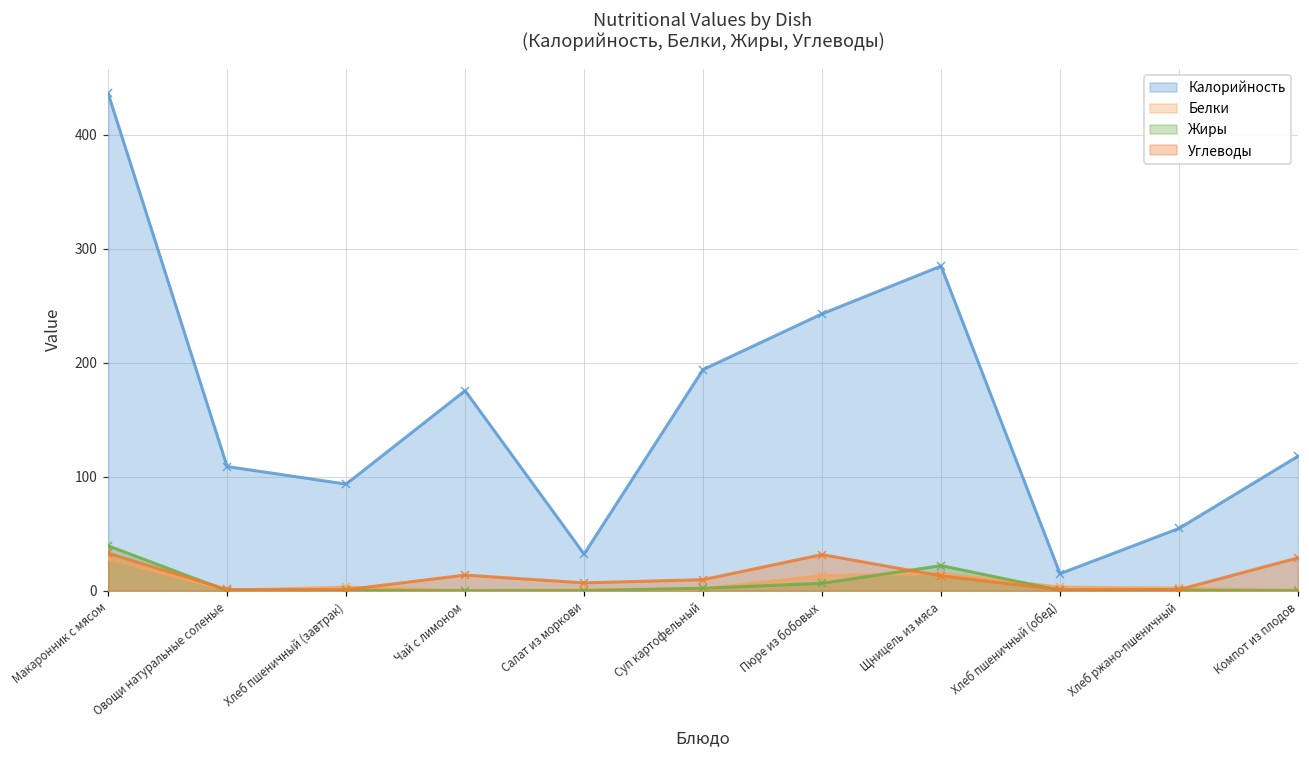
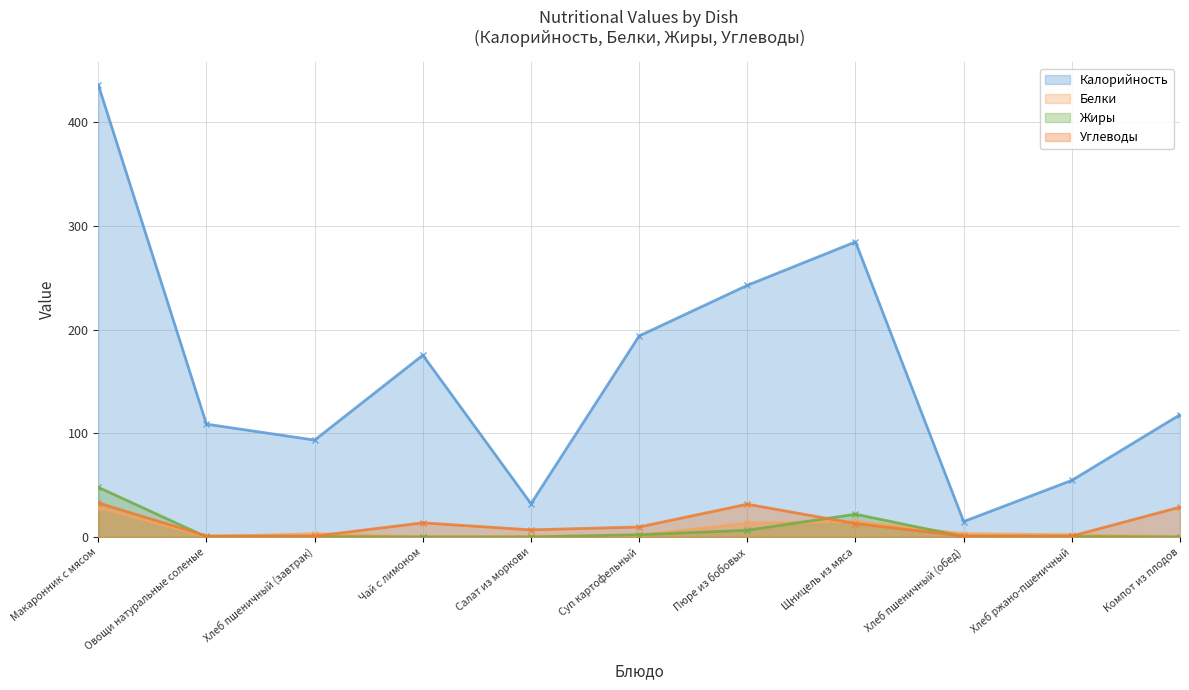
  {
    "Калорийность": {
      "Макаронник с мясом": 436,
      "Овощи натуральные соленые": 109,
      "Хлеб пшеничный (завтрак)": 94,
      "Чай с лимоном": 175,
      "Салат из моркови": 32,
      "Суп картофельный": 194,
      "Пюре из бобовых": 243,
      "Щницель из мяса": 285,
      "Хлеб пшеничный (обед)": 15,
      "Хлеб ржано-пшеничный": 55,
      "Компот из плодов": 118
    },
    "Жиры": {
-     "Макаронник с мясом": 39,
+     "Макаронник с мясом": 48,
      "Пюре из бобовых": 7,
      "Щницель из мяса": 22
    }
  }
